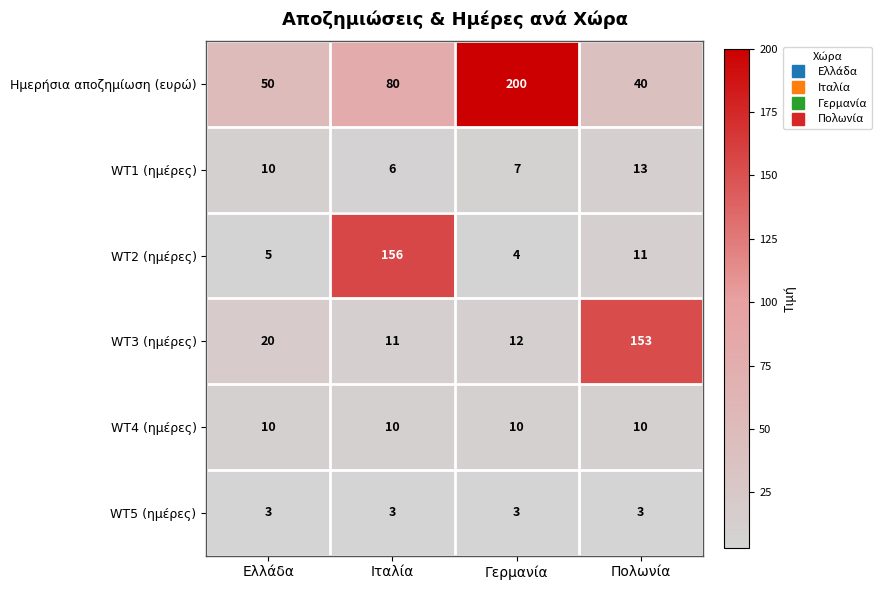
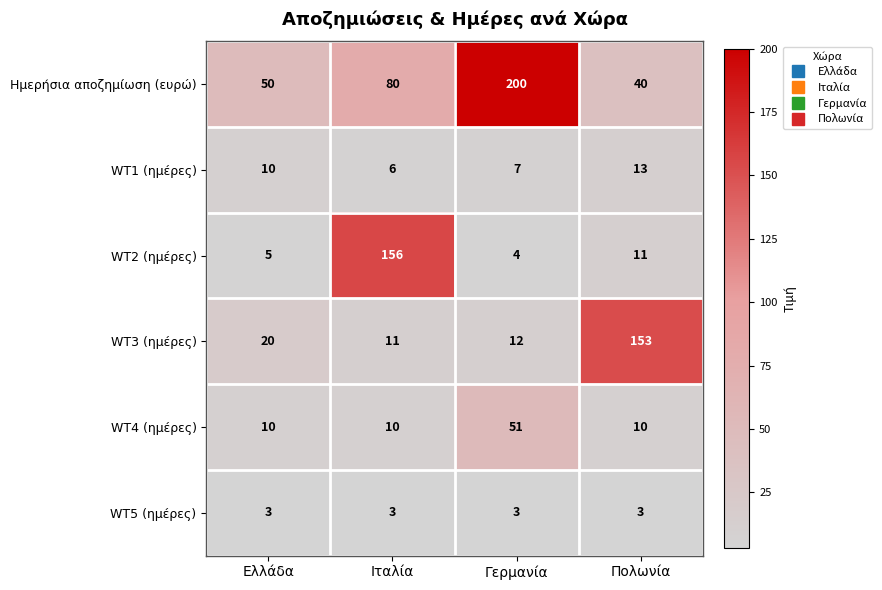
  {
    "Ημερήσια αποζημίωση (ευρώ)": {
      "Ελλάδα": 50,
      "Ιταλία": 80,
      "Γερμανία": 200,
      "Πολωνία": 40
    },
    "WT1 (ημέρες)": {
      "Ελλάδα": 10,
      "Ιταλία": 6,
      "Γερμανία": 7,
      "Πολωνία": 13
    },
    "WT2 (ημέρες)": {
      "Ελλάδα": 5,
      "Ιταλία": 156,
      "Γερμανία": 4,
      "Πολωνία": 11
    },
    "WT3 (ημέρες)": {
      "Ελλάδα": 20,
      "Ιταλία": 11,
      "Γερμανία": 12,
      "Πολωνία": 153
    },
    "WT4 (ημέρες)": {
      "Ελλάδα": 10,
      "Ιταλία": 10,
-     "Γερμανία": 10,
+     "Γερμανία": 51,
      "Πολωνία": 10
    },
    "WT5 (ημέρες)": {
      "Ελλάδα": 3,
      "Ιταλία": 3,
      "Γερμανία": 3,
      "Πολωνία": 3
    }
  }
